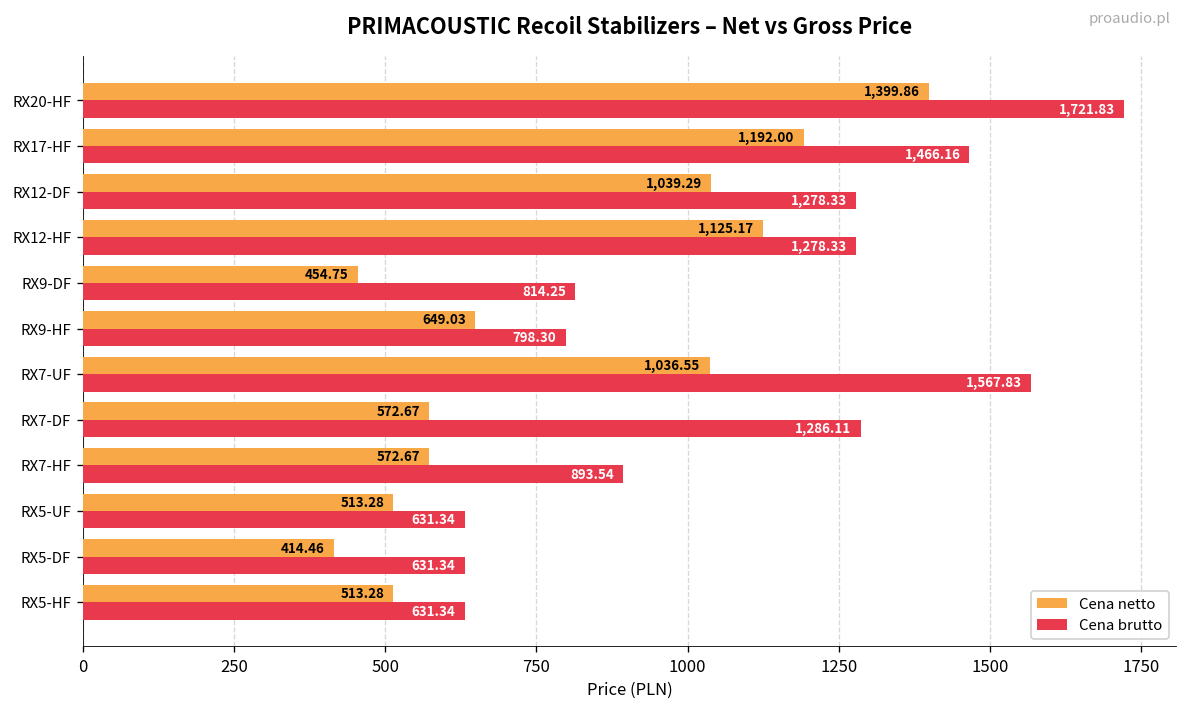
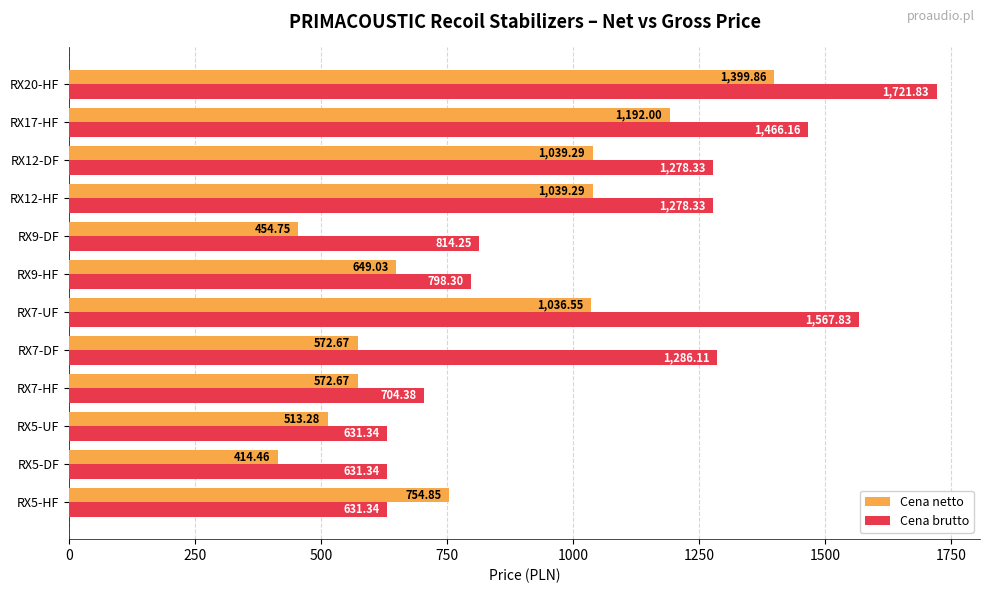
  {
    "Cena netto": {
      "RX20-HF": "1,399.86",
      "RX17-HF": "1,192.00",
      "RX12-DF": "1,039.29",
-     "RX12-HF": "1,125.17",
+     "RX12-HF": "1,039.29",
      "RX9-DF": "454.75",
      "RX9-HF": "649.03",
      "RX7-UF": "1,036.55",
      "RX7-DF": "572.67",
      "RX7-HF": "572.67",
      "RX5-UF": "513.28",
      "RX5-DF": "414.46",
-     "RX5-HF": "513.28"
+     "RX5-HF": "754.85"
    },
    "Cena brutto": {
      "RX20-HF": "1,721.83",
      "RX17-HF": "1,466.16",
      "RX12-DF": "1,278.33",
      "RX12-HF": "1,278.33",
      "RX9-DF": "814.25",
      "RX9-HF": "798.30",
      "RX7-UF": "1,567.83",
      "RX7-DF": "1,286.11",
-     "RX7-HF": "893.54",
+     "RX7-HF": "704.38",
      "RX5-UF": "631.34",
      "RX5-DF": "631.34",
      "RX5-HF": "631.34"
    }
  }
